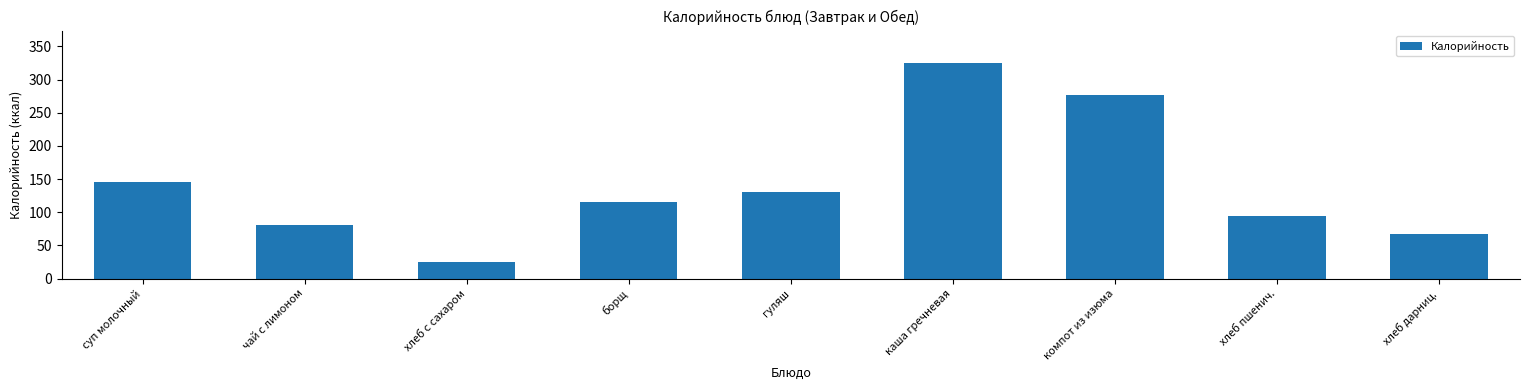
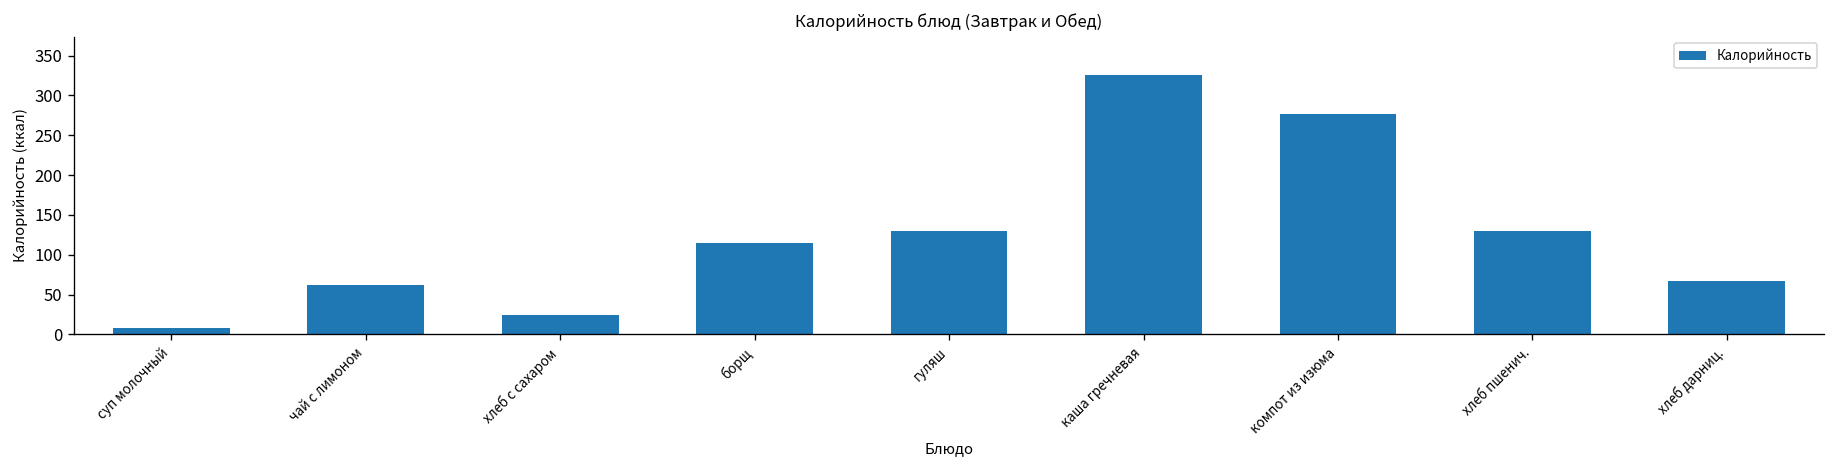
  {
-   "суп молочный": 150,
-   "чай с лимоном": 80,
+   "суп молочный": 10,
+   "чай с лимоном": 60,
    "хлеб с сахаром": 20,
    "борщ": 120,
    "гуляш": 130,
    "каша гречневая": 330,
    "компот из изюма": 280,
-   "хлеб пшенич.": 90,
+   "хлеб пшенич.": 130,
    "хлеб дарниц.": 70
  }
